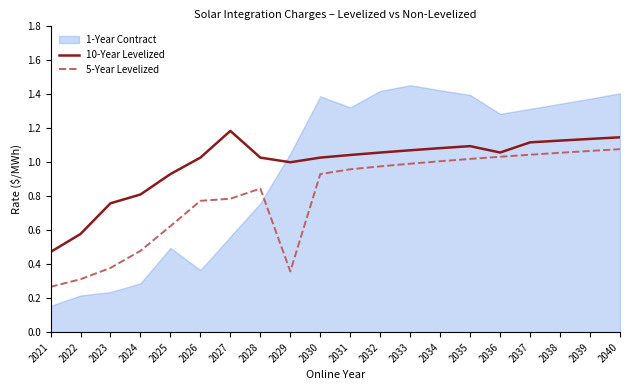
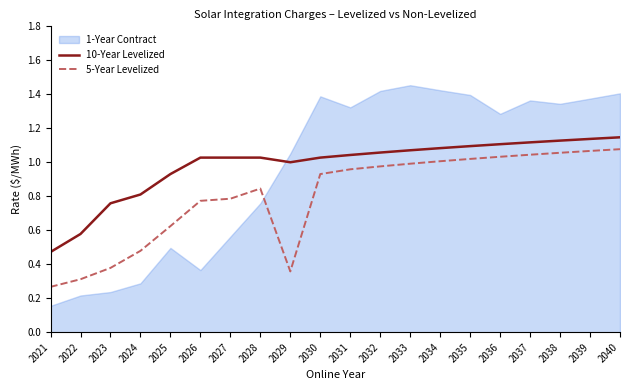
  {
    "10-Year Levelized": {
      "2021": 0.47,
      "2022": 0.58,
      "2023": 0.76,
      "2024": 0.81,
      "2025": 0.93,
      "2026": 1.03,
-     "2027": 1.18,
+     "2027": 1.03,
      "2028": 1.03,
      "2029": 1.00,
      "2030": 1.03,
      "2031": 1.04,
      "2032": 1.06,
      "2033": 1.07,
      "2034": 1.08,
      "2035": 1.10,
-     "2036": 1.06,
+     "2036": 1.11,
      "2037": 1.12,
      "2038": 1.13,
      "2039": 1.14,
      "2040": 1.15
    },
    "1-Year Contract": {
      "2021": 0.15,
      "2022": 0.22,
      "2023": 0.24,
      "2024": 0.29,
      "2025": 0.50,
      "2026": 0.37,
      "2027": 0.56,
      "2028": 0.76,
      "2029": 1.05,
      "2030": 1.39,
      "2031": 1.32,
      "2032": 1.42,
      "2033": 1.45,
      "2034": 1.42,
      "2035": 1.40,
      "2036": 1.28,
-     "2037": 1.31,
+     "2037": 1.36,
      "2038": 1.34,
      "2039": 1.37,
      "2040": 1.41
    },
    "5-Year Levelized": {
      "2021": 0.27,
      "2022": 0.31,
      "2023": 0.38,
      "2024": 0.48,
      "2025": 0.62,
      "2026": 0.77,
      "2027": 0.79,
      "2028": 0.85,
      "2029": 0.36,
      "2030": 0.93,
      "2031": 0.96,
      "2032": 0.98,
      "2033": 0.99,
      "2034": 1.01,
      "2035": 1.02,
      "2036": 1.03,
      "2037": 1.04,
      "2038": 1.06,
      "2039": 1.07,
      "2040": 1.08
    }
  }
